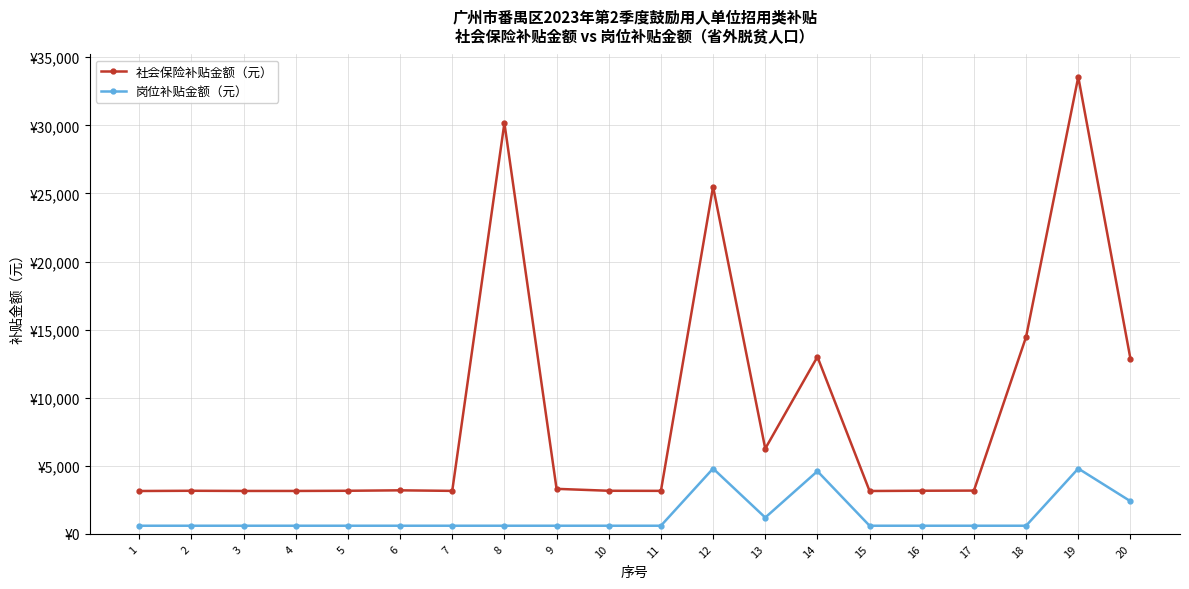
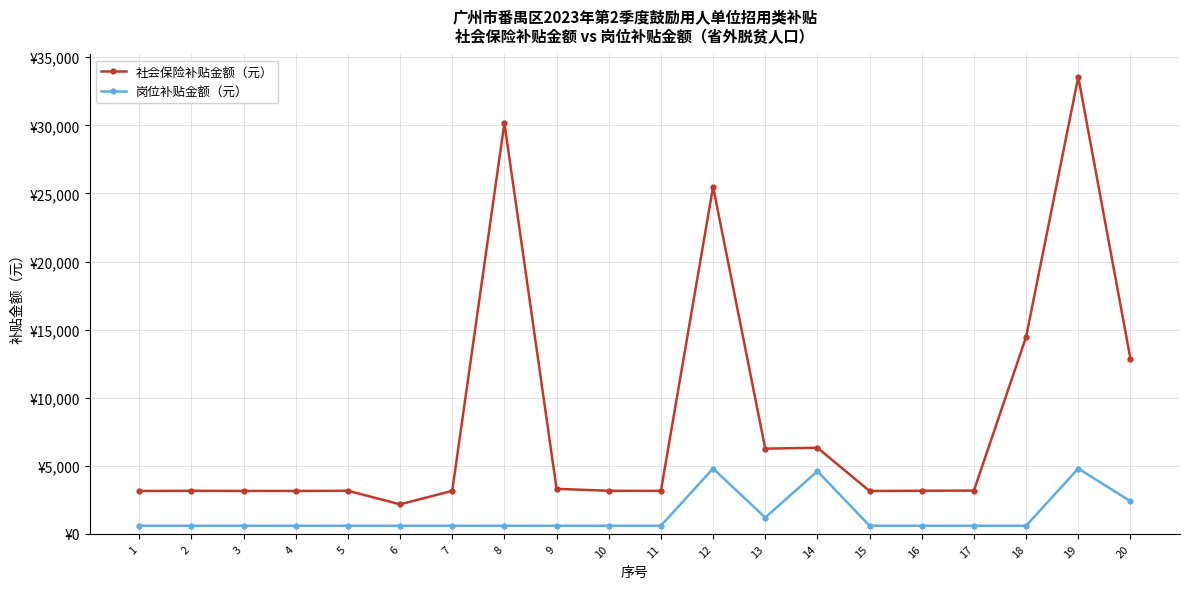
  {
    "社会保险补贴金额（元）": {
      "1": "¥3,200",
      "2": "¥3,200",
      "3": "¥3,200",
      "4": "¥3,200",
      "5": "¥3,200",
-     "6": "¥3,200",
+     "6": "¥2,200",
      "7": "¥3,200",
      "8": "¥30,200",
      "9": "¥3,300",
      "10": "¥3,200",
      "11": "¥3,200",
      "12": "¥25,500",
      "13": "¥6,300",
-     "14": "¥13,000",
+     "14": "¥6,300",
      "15": "¥3,200",
      "16": "¥3,200",
      "17": "¥3,200",
      "18": "¥14,500",
      "19": "¥33,600",
      "20": "¥12,900"
    },
    "岗位补贴金额（元）": {
      "1": "¥600",
      "2": "¥600",
      "3": "¥600",
      "4": "¥600",
      "5": "¥600",
      "6": "¥600",
      "7": "¥600",
      "8": "¥600",
      "9": "¥600",
      "10": "¥600",
      "11": "¥600",
      "12": "¥4,800",
      "13": "¥1,200",
      "14": "¥4,600",
      "15": "¥600",
      "16": "¥600",
      "17": "¥600",
      "18": "¥600",
      "19": "¥4,800",
      "20": "¥2,400"
    }
  }
